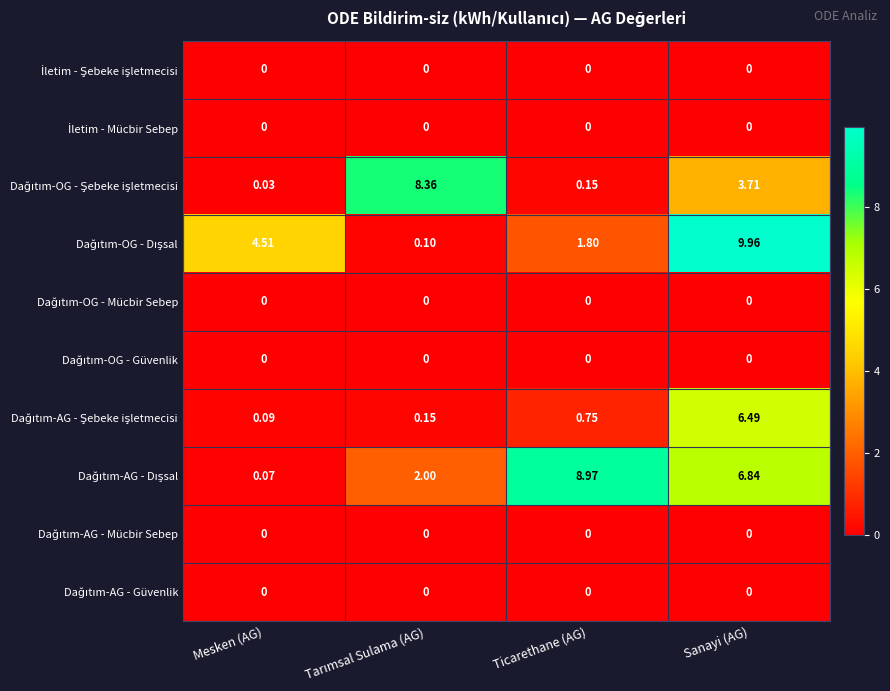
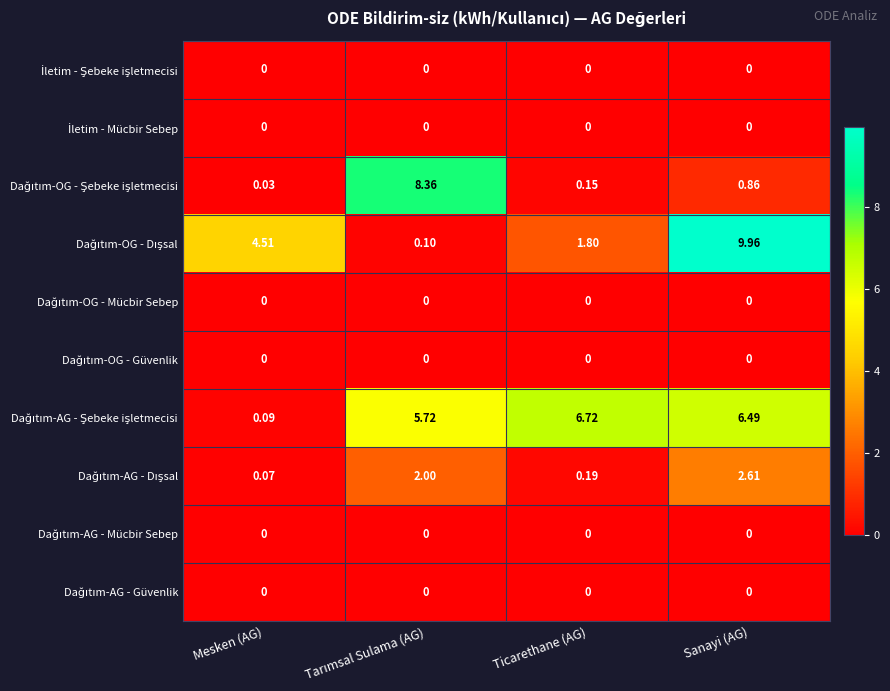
  {
    "İletim - Şebeke işletmecisi": {
      "Mesken (AG)": 0,
      "Tarımsal Sulama (AG)": 0,
      "Ticarethane (AG)": 0,
      "Sanayi (AG)": 0
    },
    "İletim - Mücbir Sebep": {
      "Mesken (AG)": 0,
      "Tarımsal Sulama (AG)": 0,
      "Ticarethane (AG)": 0,
      "Sanayi (AG)": 0
    },
    "Dağıtım-OG - Şebeke işletmecisi": {
      "Mesken (AG)": 0.03,
      "Tarımsal Sulama (AG)": 8.36,
      "Ticarethane (AG)": 0.15,
-     "Sanayi (AG)": 3.71
+     "Sanayi (AG)": 0.86
    },
    "Dağıtım-OG - Dışsal": {
      "Mesken (AG)": 4.51,
      "Tarımsal Sulama (AG)": 0.10,
      "Ticarethane (AG)": 1.80,
      "Sanayi (AG)": 9.96
    },
    "Dağıtım-OG - Mücbir Sebep": {
      "Mesken (AG)": 0,
      "Tarımsal Sulama (AG)": 0,
      "Ticarethane (AG)": 0,
      "Sanayi (AG)": 0
    },
    "Dağıtım-OG - Güvenlik": {
      "Mesken (AG)": 0,
      "Tarımsal Sulama (AG)": 0,
      "Ticarethane (AG)": 0,
      "Sanayi (AG)": 0
    },
    "Dağıtım-AG - Şebeke işletmecisi": {
      "Mesken (AG)": 0.09,
-     "Tarımsal Sulama (AG)": 0.15,
-     "Ticarethane (AG)": 0.75,
+     "Tarımsal Sulama (AG)": 5.72,
+     "Ticarethane (AG)": 6.72,
      "Sanayi (AG)": 6.49
    },
    "Dağıtım-AG - Dışsal": {
      "Mesken (AG)": 0.07,
      "Tarımsal Sulama (AG)": 2.00,
-     "Ticarethane (AG)": 8.97,
-     "Sanayi (AG)": 6.84
+     "Ticarethane (AG)": 0.19,
+     "Sanayi (AG)": 2.61
    },
    "Dağıtım-AG - Mücbir Sebep": {
      "Mesken (AG)": 0,
      "Tarımsal Sulama (AG)": 0,
      "Ticarethane (AG)": 0,
      "Sanayi (AG)": 0
    },
    "Dağıtım-AG - Güvenlik": {
      "Mesken (AG)": 0,
      "Tarımsal Sulama (AG)": 0,
      "Ticarethane (AG)": 0,
      "Sanayi (AG)": 0
    }
  }
